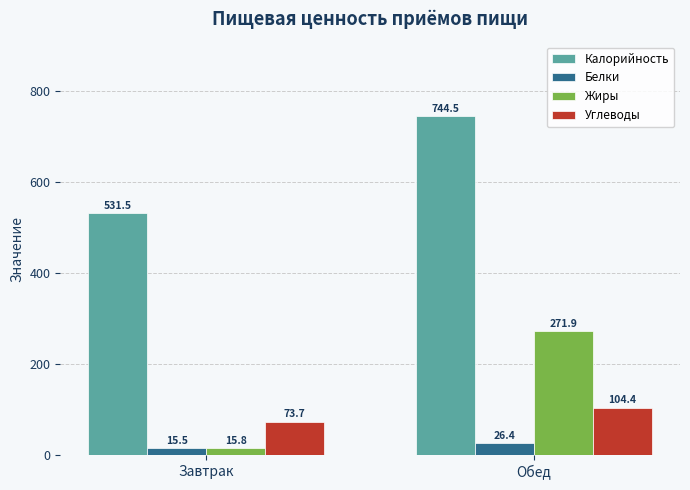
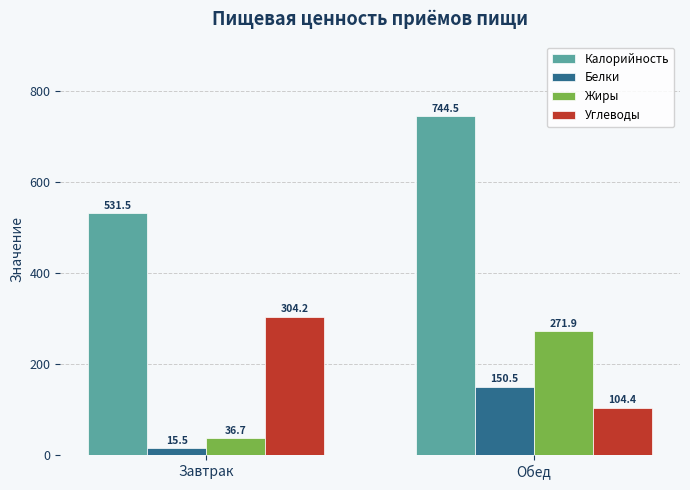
  {
    "Калорийность": {
      "Завтрак": 531.5,
      "Обед": 744.5
    },
    "Белки": {
      "Завтрак": 15.5,
-     "Обед": 26.4
+     "Обед": 150.5
    },
    "Жиры": {
-     "Завтрак": 15.8,
+     "Завтрак": 36.7,
      "Обед": 271.9
    },
    "Углеводы": {
-     "Завтрак": 73.7,
+     "Завтрак": 304.2,
      "Обед": 104.4
    }
  }
